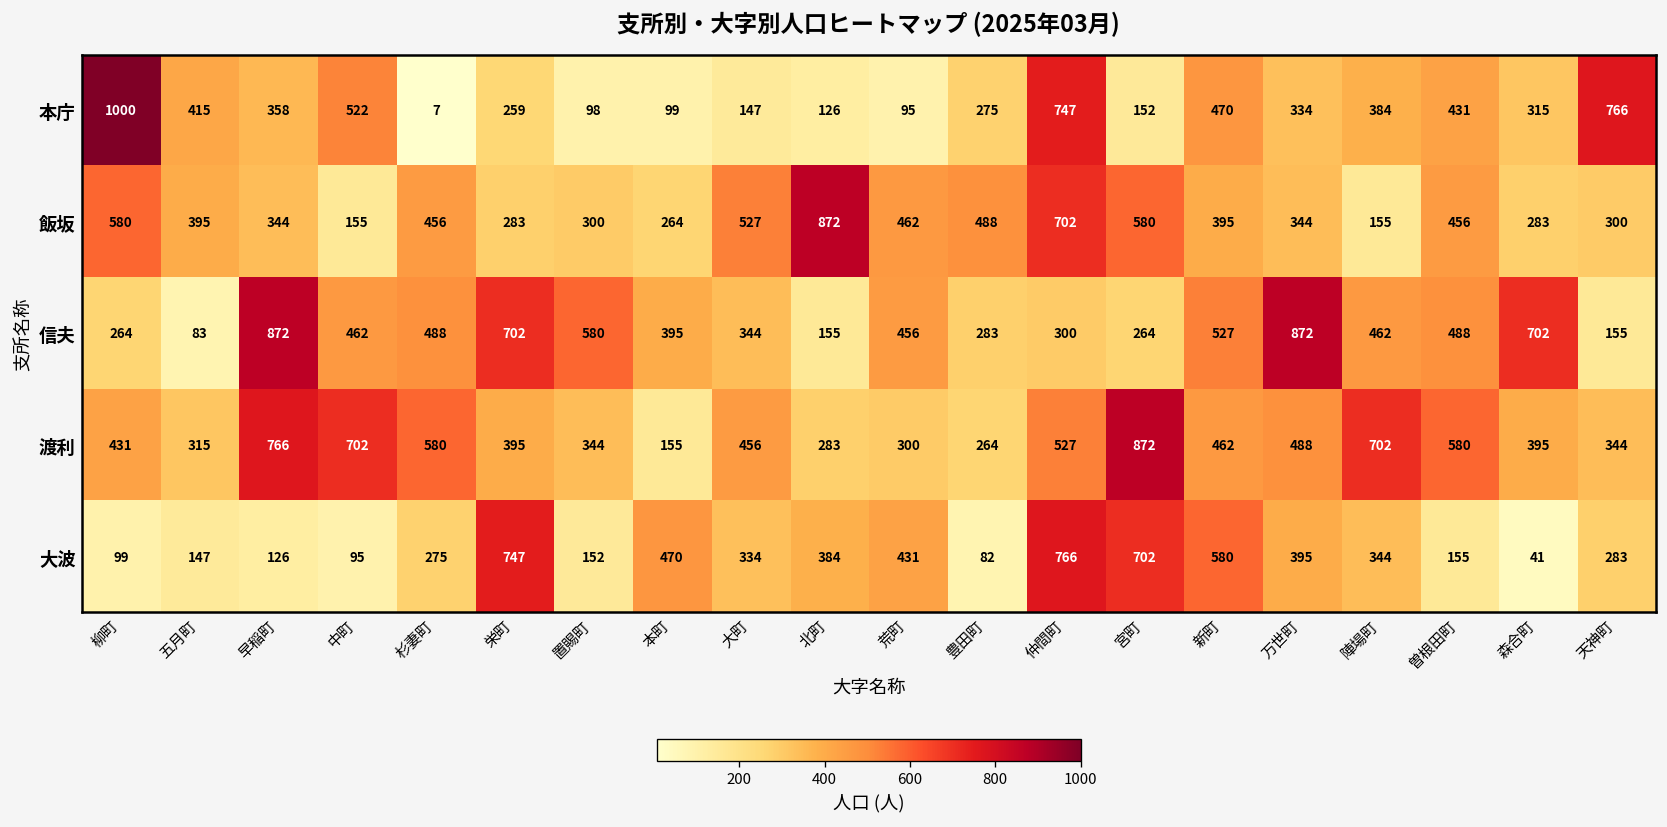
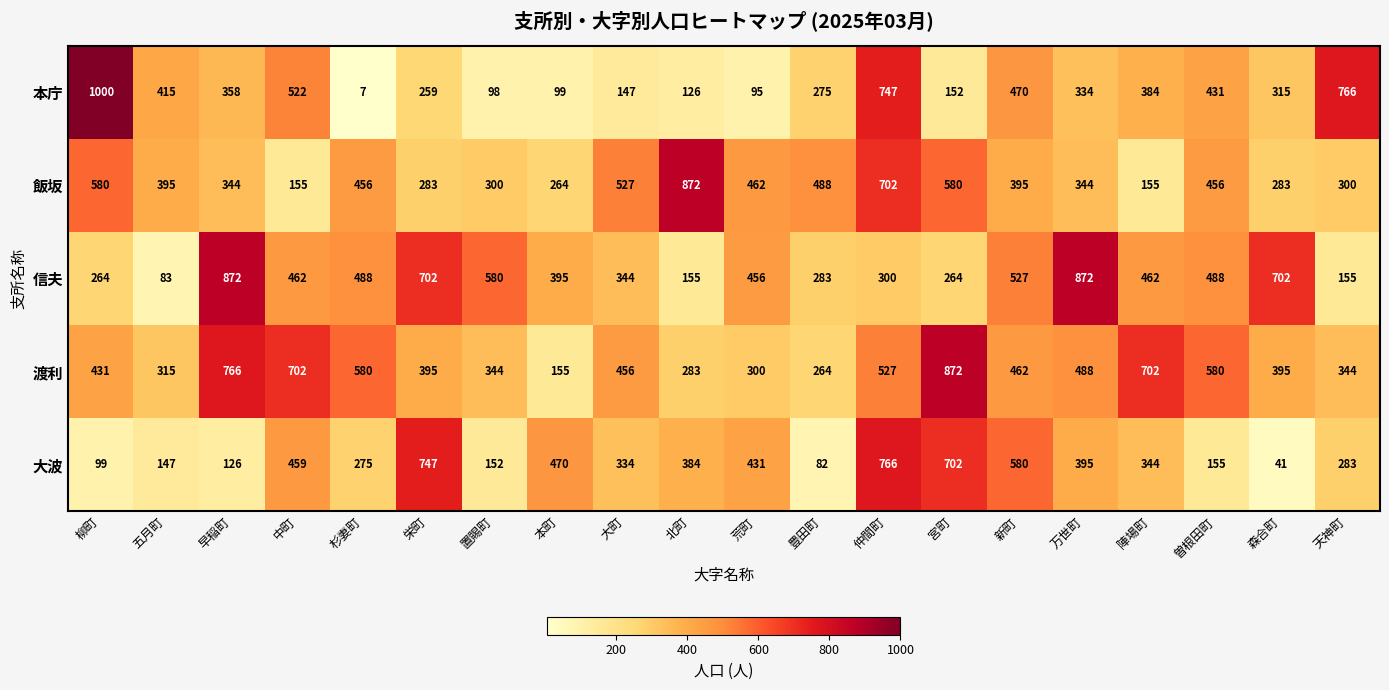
  {
    "本庁": {
      "柳町": 1000,
      "五月町": 415,
      "早稲町": 358,
      "中町": 522,
      "杉妻町": 7,
      "栄町": 259,
      "置賜町": 98,
      "本町": 99,
      "大町": 147,
      "北町": 126,
      "荒町": 95,
      "豊田町": 275,
      "仲間町": 747,
      "宮町": 152,
      "新町": 470,
      "万世町": 334,
      "陣場町": 384,
      "曽根田町": 431,
      "森合町": 315,
      "天神町": 766
    },
    "飯坂": {
      "柳町": 580,
      "五月町": 395,
      "早稲町": 344,
      "中町": 155,
      "杉妻町": 456,
      "栄町": 283,
      "置賜町": 300,
      "本町": 264,
      "大町": 527,
      "北町": 872,
      "荒町": 462,
      "豊田町": 488,
      "仲間町": 702,
      "宮町": 580,
      "新町": 395,
      "万世町": 344,
      "陣場町": 155,
      "曽根田町": 456,
      "森合町": 283,
      "天神町": 300
    },
    "信夫": {
      "柳町": 264,
      "五月町": 83,
      "早稲町": 872,
      "中町": 462,
      "杉妻町": 488,
      "栄町": 702,
      "置賜町": 580,
      "本町": 395,
      "大町": 344,
      "北町": 155,
      "荒町": 456,
      "豊田町": 283,
      "仲間町": 300,
      "宮町": 264,
      "新町": 527,
      "万世町": 872,
      "陣場町": 462,
      "曽根田町": 488,
      "森合町": 702,
      "天神町": 155
    },
    "渡利": {
      "柳町": 431,
      "五月町": 315,
      "早稲町": 766,
      "中町": 702,
      "杉妻町": 580,
      "栄町": 395,
      "置賜町": 344,
      "本町": 155,
      "大町": 456,
      "北町": 283,
      "荒町": 300,
      "豊田町": 264,
      "仲間町": 527,
      "宮町": 872,
      "新町": 462,
      "万世町": 488,
      "陣場町": 702,
      "曽根田町": 580,
      "森合町": 395,
      "天神町": 344
    },
    "大波": {
      "柳町": 99,
      "五月町": 147,
      "早稲町": 126,
-     "中町": 95,
+     "中町": 459,
      "杉妻町": 275,
      "栄町": 747,
      "置賜町": 152,
      "本町": 470,
      "大町": 334,
      "北町": 384,
      "荒町": 431,
      "豊田町": 82,
      "仲間町": 766,
      "宮町": 702,
      "新町": 580,
      "万世町": 395,
      "陣場町": 344,
      "曽根田町": 155,
      "森合町": 41,
      "天神町": 283
    }
  }
